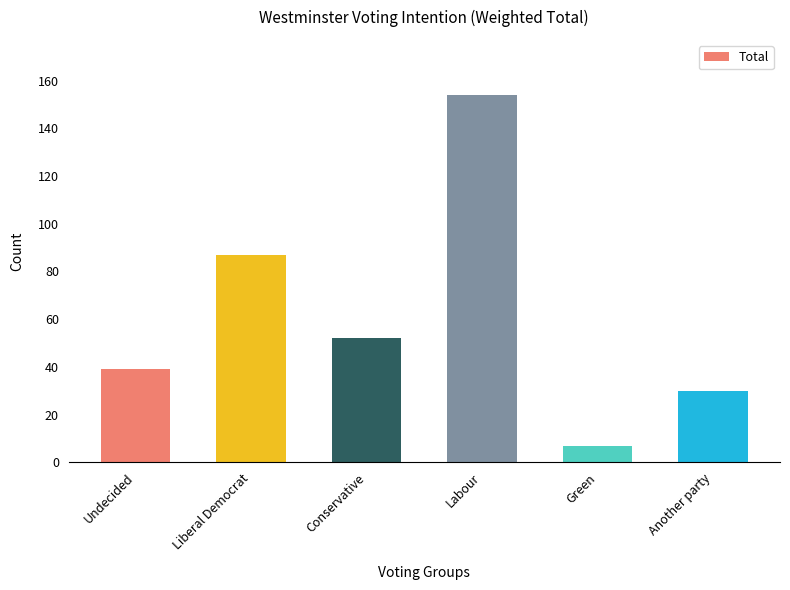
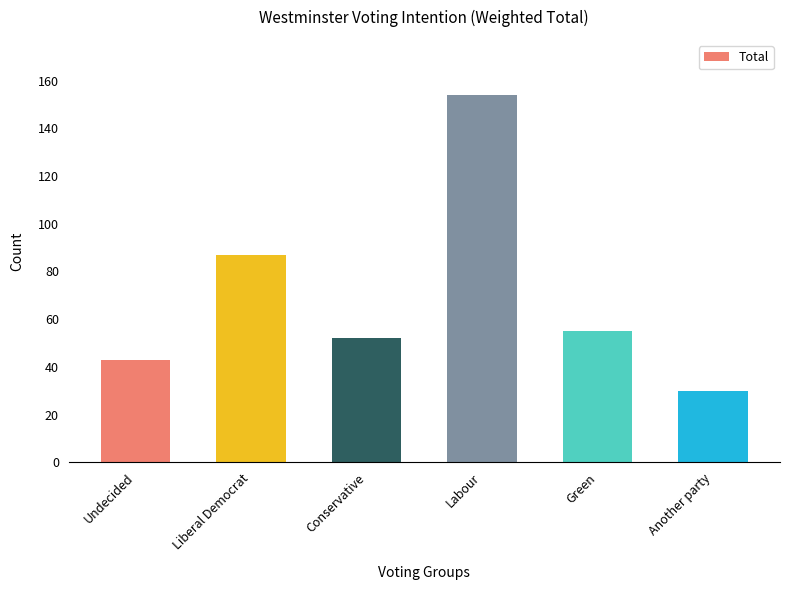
  {
-   "Undecided": 39,
+   "Undecided": 43,
    "Liberal Democrat": 87,
    "Conservative": 52,
    "Labour": 154,
-   "Green": 7,
+   "Green": 55,
    "Another party": 30
  }
